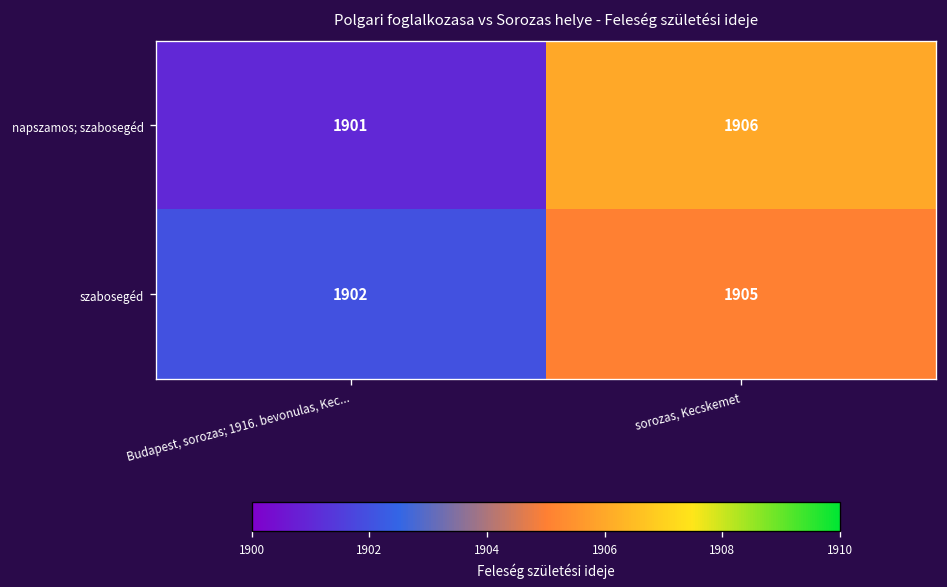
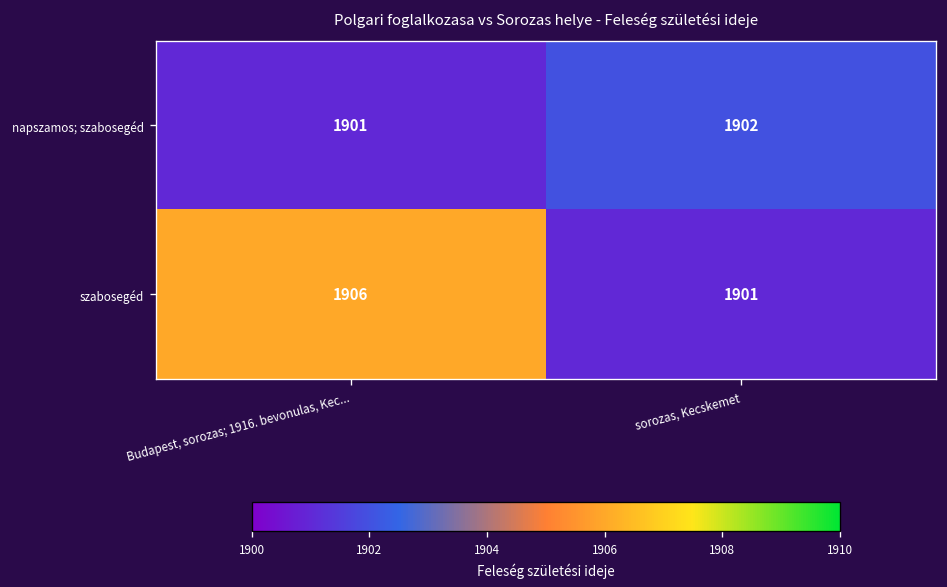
  {
    "napszamos; szabosegéd": {
      "Budapest, sorozas; 1916. bevonulas, Kec...": 1901,
-     "sorozas, Kecskemet": 1906
+     "sorozas, Kecskemet": 1902
    },
    "szabosegéd": {
-     "Budapest, sorozas; 1916. bevonulas, Kec...": 1902,
-     "sorozas, Kecskemet": 1905
+     "Budapest, sorozas; 1916. bevonulas, Kec...": 1906,
+     "sorozas, Kecskemet": 1901
    }
  }
